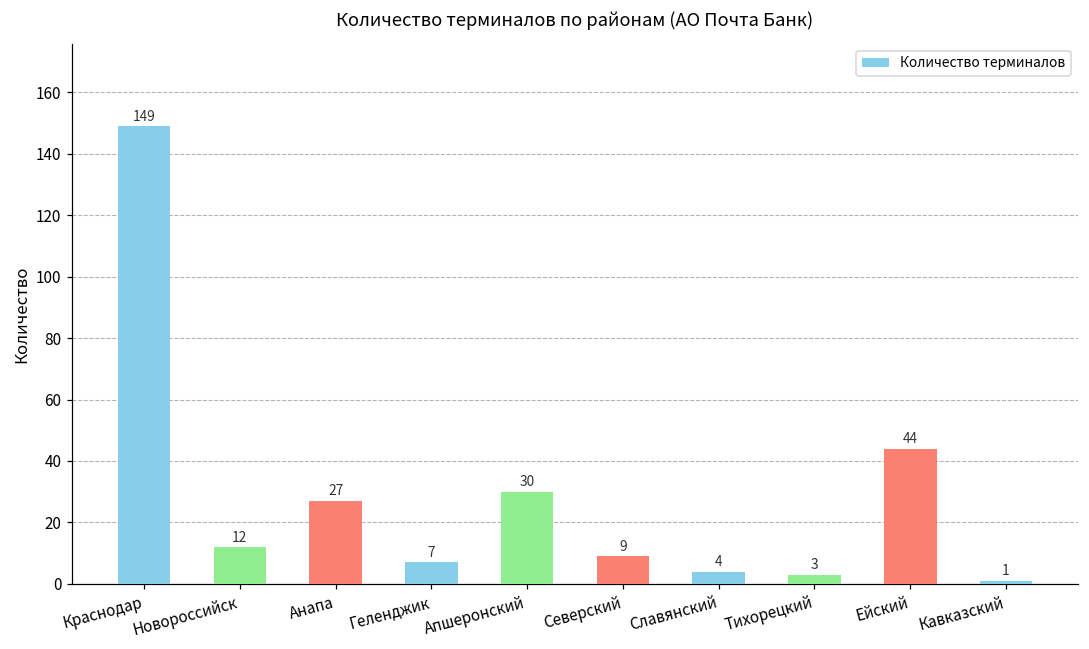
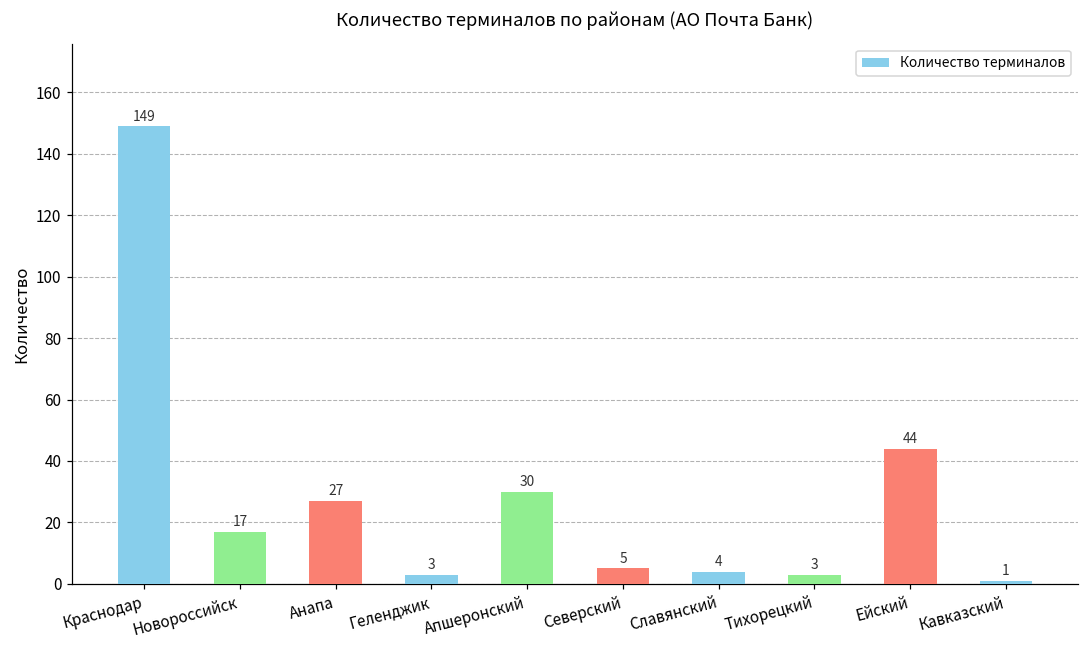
  {
    "Краснодар": 149,
-   "Новороссийск": 12,
+   "Новороссийск": 17,
    "Анапа": 27,
-   "Геленджик": 7,
+   "Геленджик": 3,
    "Апшеронский": 30,
-   "Северский": 9,
+   "Северский": 5,
    "Славянский": 4,
    "Тихорецкий": 3,
    "Ейский": 44,
    "Кавказский": 1
  }
